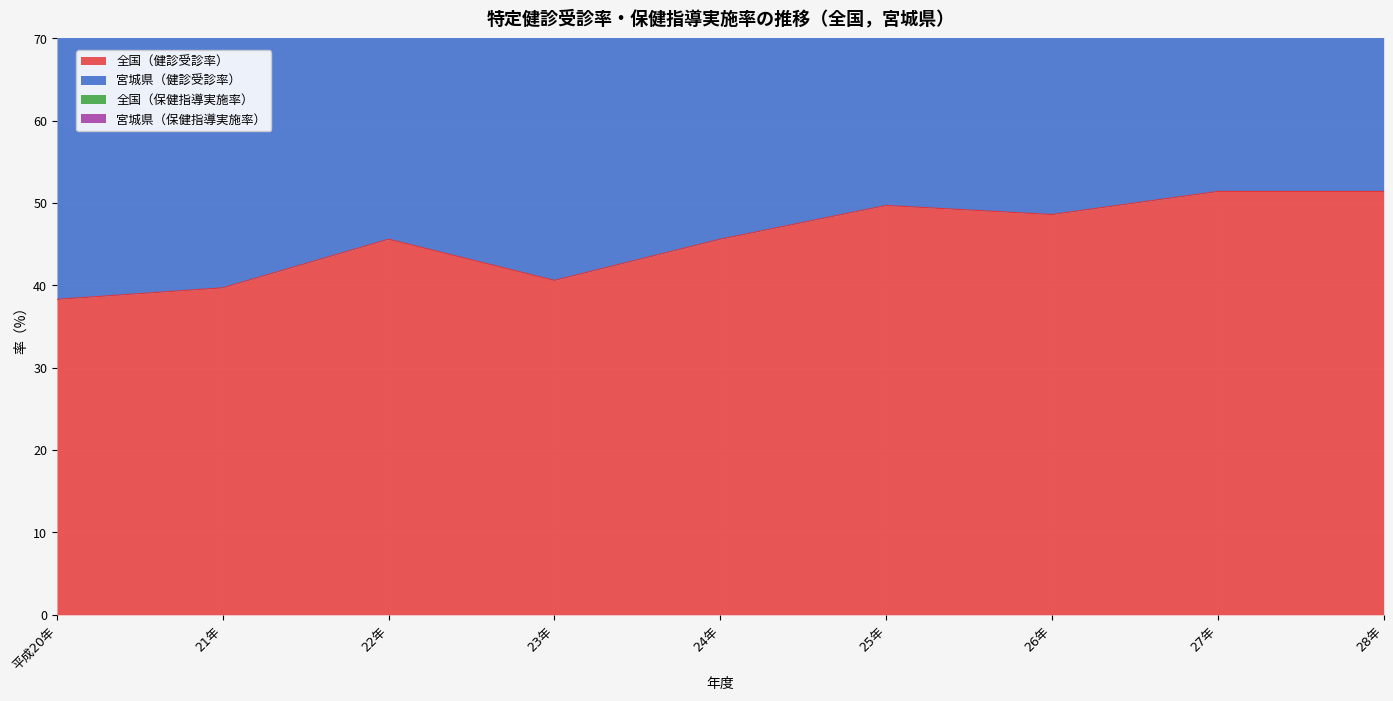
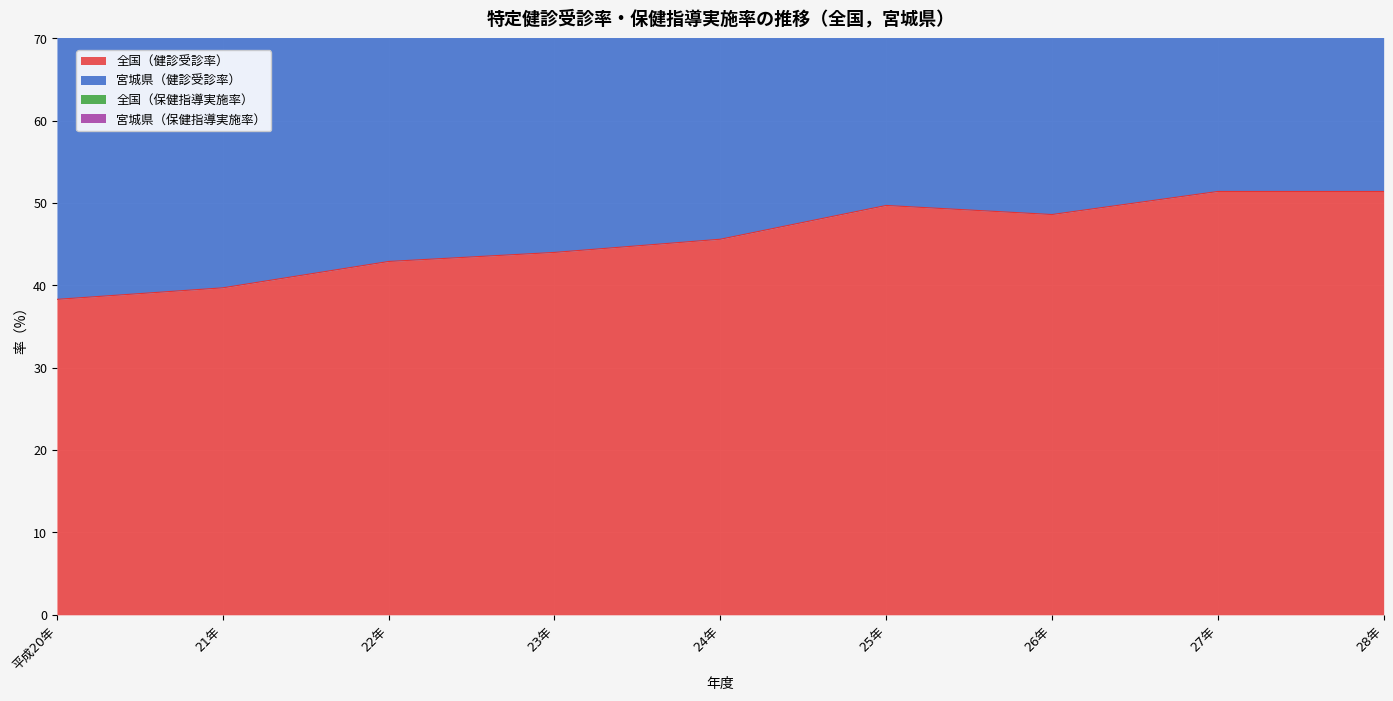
  {
    "全国（健診受診率）": {
      "平成20年": 38,
      "21年": 40,
-     "22年": 46,
-     "23年": 41,
+     "22年": 43,
+     "23年": 44,
      "24年": 46,
      "25年": 50,
      "26年": 49,
      "27年": 51,
      "28年": 51
    }
  }
